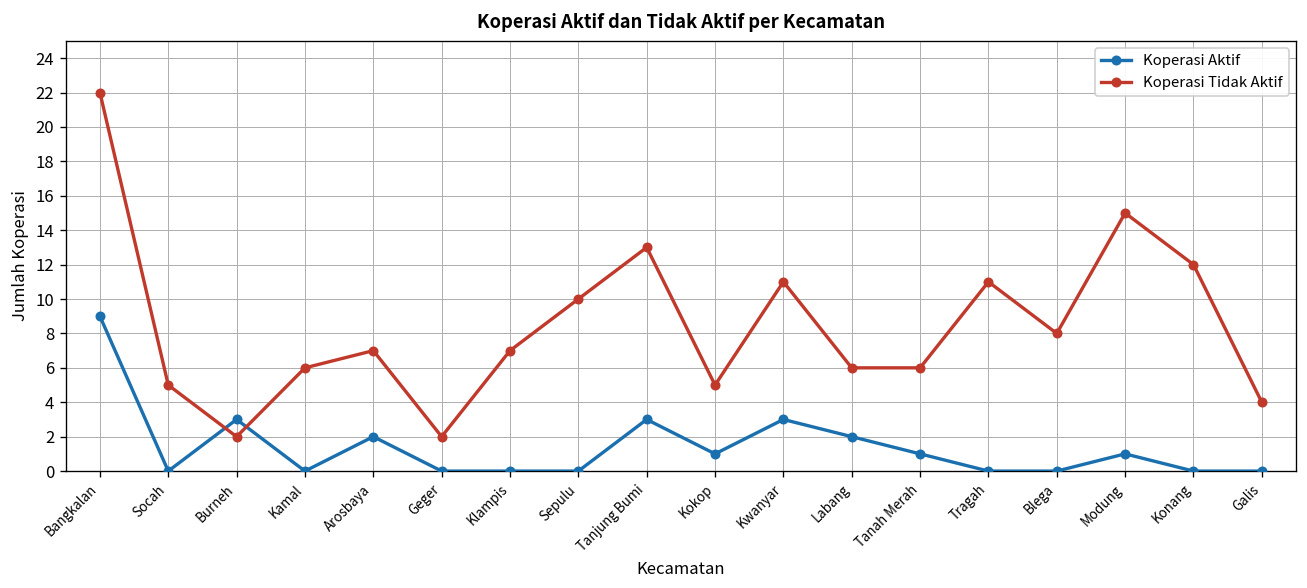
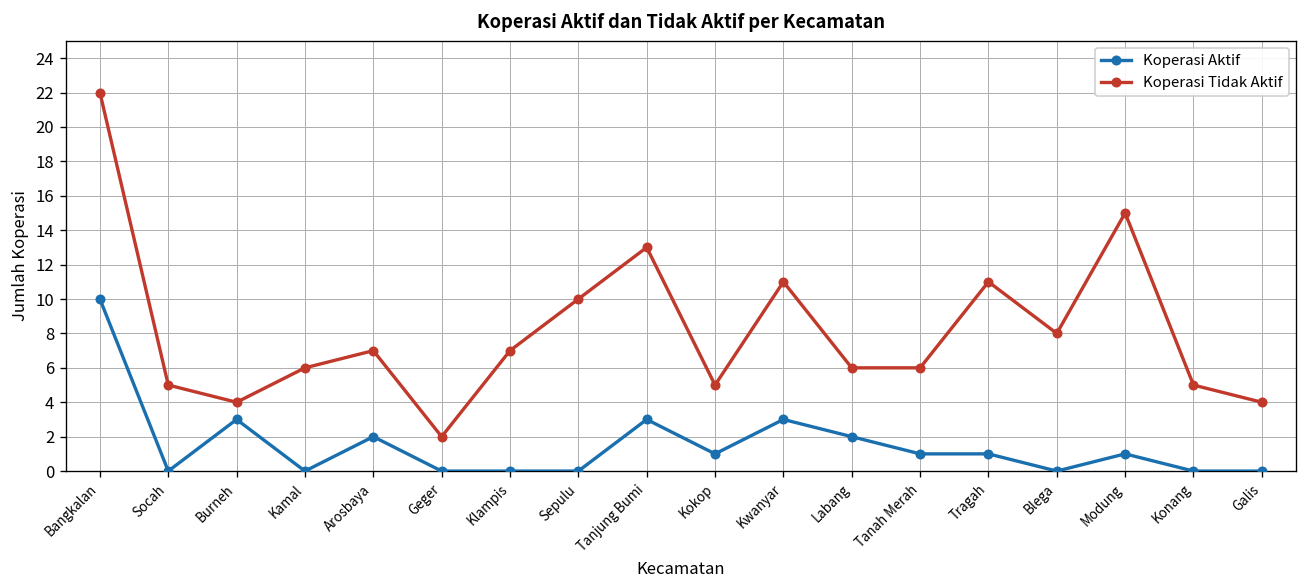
  {
    "Koperasi Aktif": {
-     "Bangkalan": 9,
+     "Bangkalan": 10,
      "Socah": 0,
      "Burneh": 3,
      "Kamal": 0,
      "Arosbaya": 2,
      "Geger": 0,
      "Klampis": 0,
      "Sepulu": 0,
      "Tanjung Bumi": 3,
      "Kokop": 1,
      "Kwanyar": 3,
      "Labang": 2,
      "Tanah Merah": 1,
-     "Tragah": 0,
+     "Tragah": 1,
      "Blega": 0,
      "Modung": 1,
      "Konang": 0,
      "Galis": 0
    },
    "Koperasi Tidak Aktif": {
      "Bangkalan": 22,
      "Socah": 5,
-     "Burneh": 2,
+     "Burneh": 4,
      "Kamal": 6,
      "Arosbaya": 7,
      "Geger": 2,
      "Klampis": 7,
      "Sepulu": 10,
      "Tanjung Bumi": 13,
      "Kokop": 5,
      "Kwanyar": 11,
      "Labang": 6,
      "Tanah Merah": 6,
      "Tragah": 11,
      "Blega": 8,
      "Modung": 15,
-     "Konang": 12,
+     "Konang": 5,
      "Galis": 4
    }
  }
